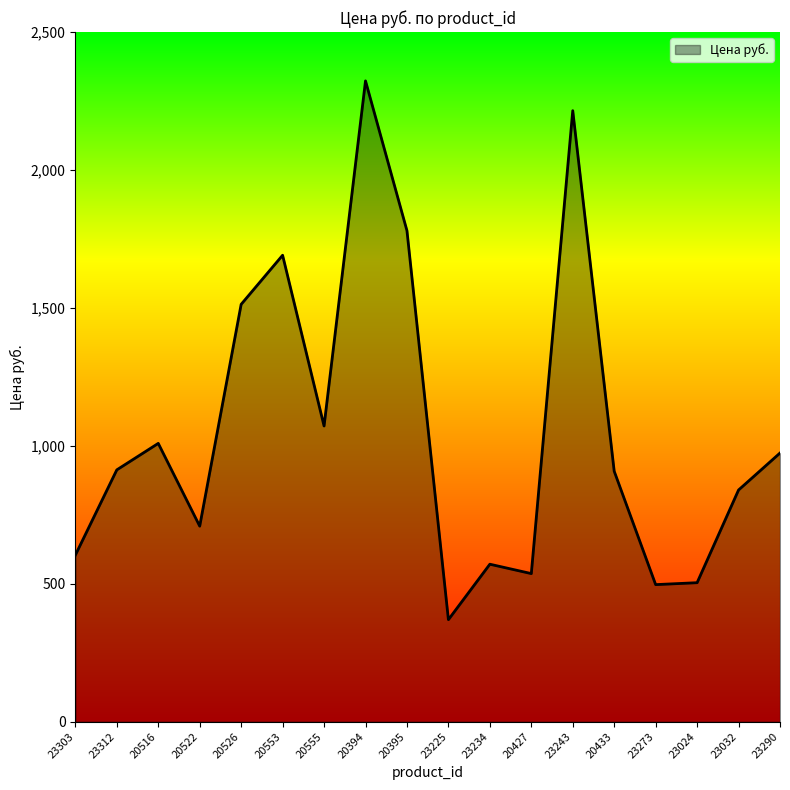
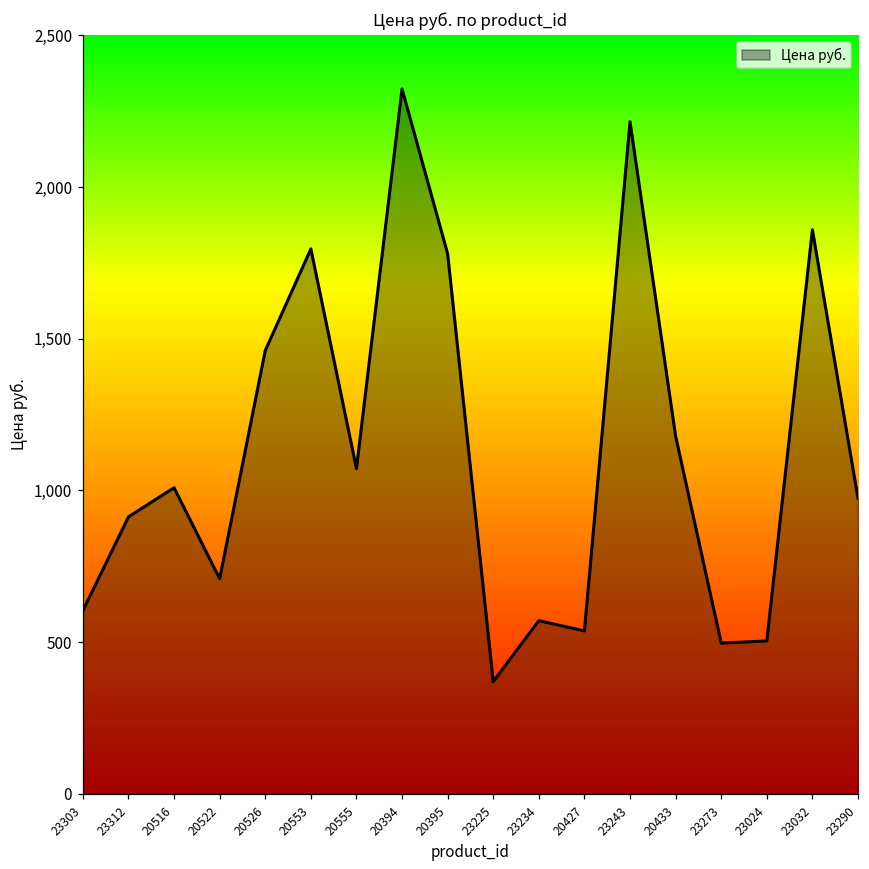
  {
    "23303": "600",
    "23312": "910",
    "20516": "1,010",
    "20522": "710",
-   "20526": "1,510",
-   "20553": "1,690",
+   "20526": "1,460",
+   "20553": "1,800",
    "20555": "1,070",
    "20394": "2,320",
    "20395": "1,780",
    "23225": "370",
    "23234": "570",
    "20427": "540",
    "23243": "2,220",
-   "20433": "910",
+   "20433": "1,180",
    "23273": "500",
    "23024": "500",
-   "23032": "840",
+   "23032": "1,860",
    "23290": "970"
  }
